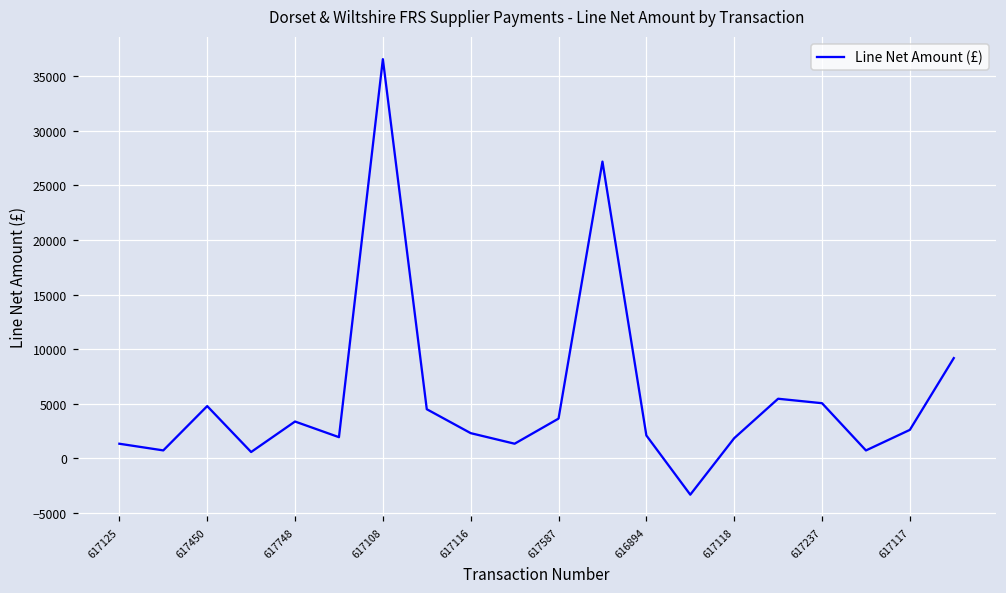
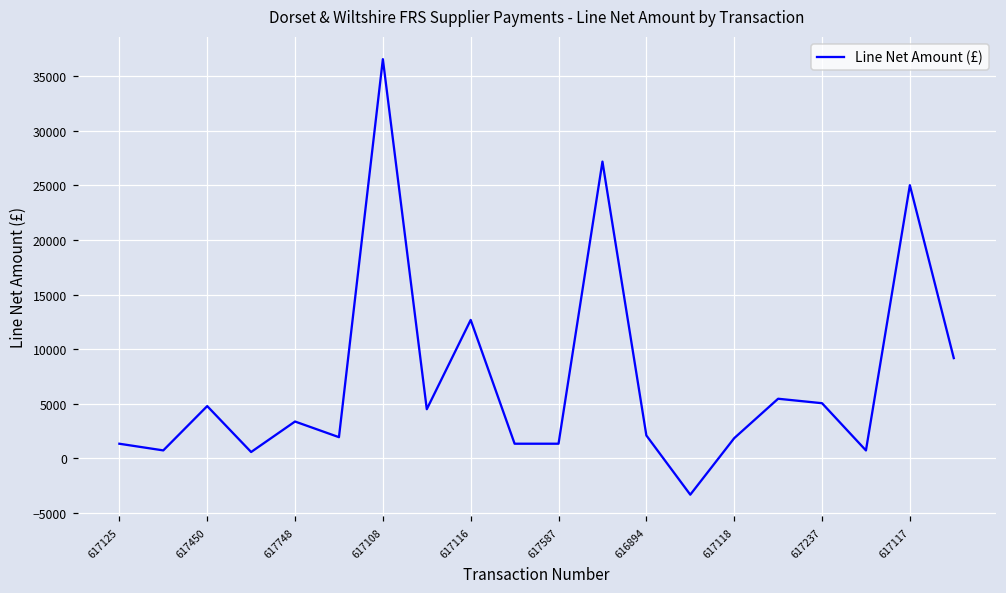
  {
    "617125": 1000,
    "617450": 5000,
    "617748": 3000,
    "617108": 37000,
-   "617116": 2000,
-   "617587": 4000,
+   "617116": 13000,
+   "617587": 1000,
    "616894": 2000,
    "617118": 2000,
    "617237": 5000,
-   "617117": 3000
+   "617117": 25000
  }
